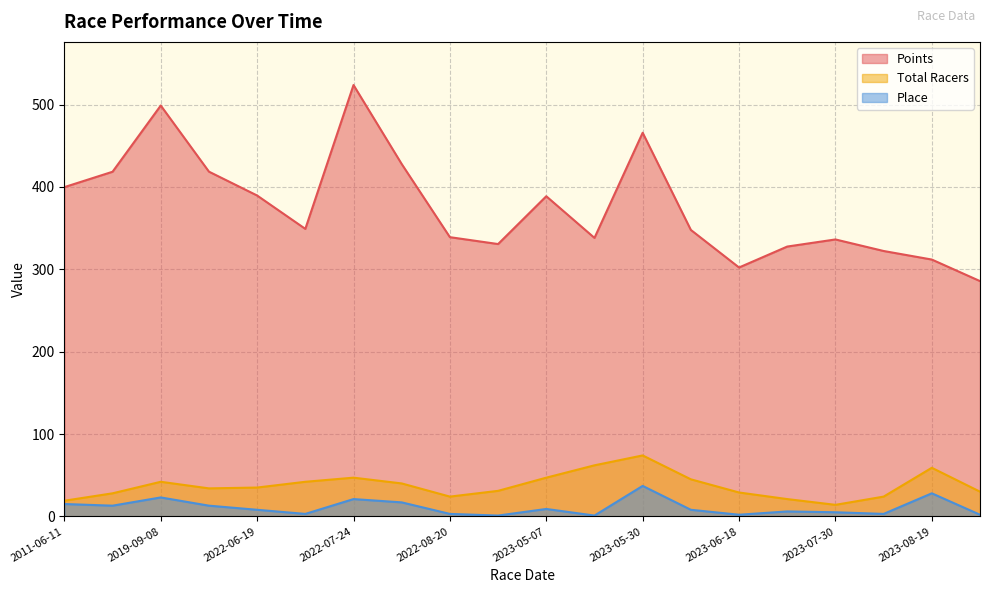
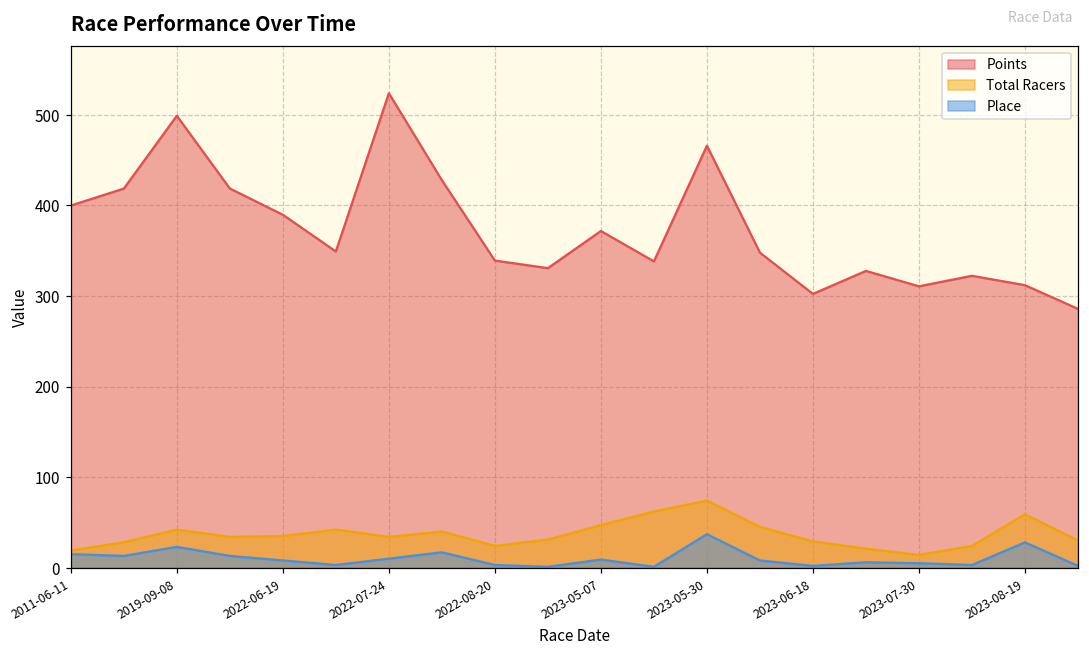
  {
    "Points": {
      "2011-06-11": 400,
      "2019-09-08": 500,
      "2022-06-19": 390,
      "2022-07-24": 520,
      "2022-08-20": 340,
-     "2023-05-07": 390,
+     "2023-05-07": 370,
      "2023-05-30": 470,
      "2023-06-18": 300,
-     "2023-07-30": 340,
+     "2023-07-30": 310,
      "2023-08-19": 310
    },
    "Total Racers": {
      "2011-06-11": 20,
      "2019-09-08": 40,
      "2022-06-19": 40,
-     "2022-07-24": 50,
+     "2022-07-24": 30,
      "2022-08-20": 20,
      "2023-05-07": 50,
      "2023-05-30": 70,
      "2023-06-18": 30,
      "2023-07-30": 10,
      "2023-08-19": 60
    },
    "Place": {
      "2011-06-11": 20,
      "2019-09-08": 20,
      "2022-06-19": 10,
-     "2022-07-24": 20,
+     "2022-07-24": 10,
      "2022-08-20": 0,
      "2023-05-07": 10,
      "2023-05-30": 40,
      "2023-06-18": 0,
      "2023-07-30": 10,
      "2023-08-19": 30
    }
  }
